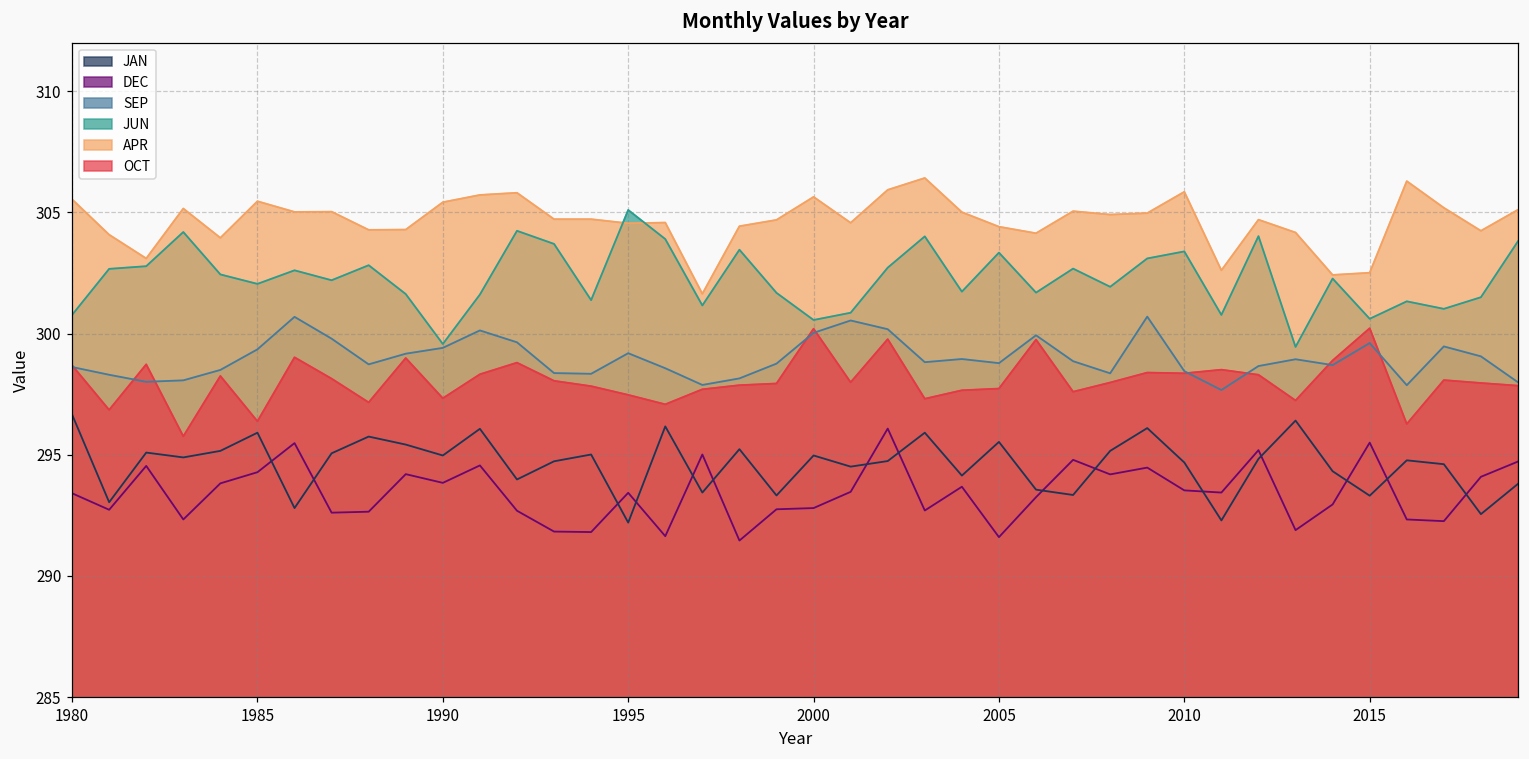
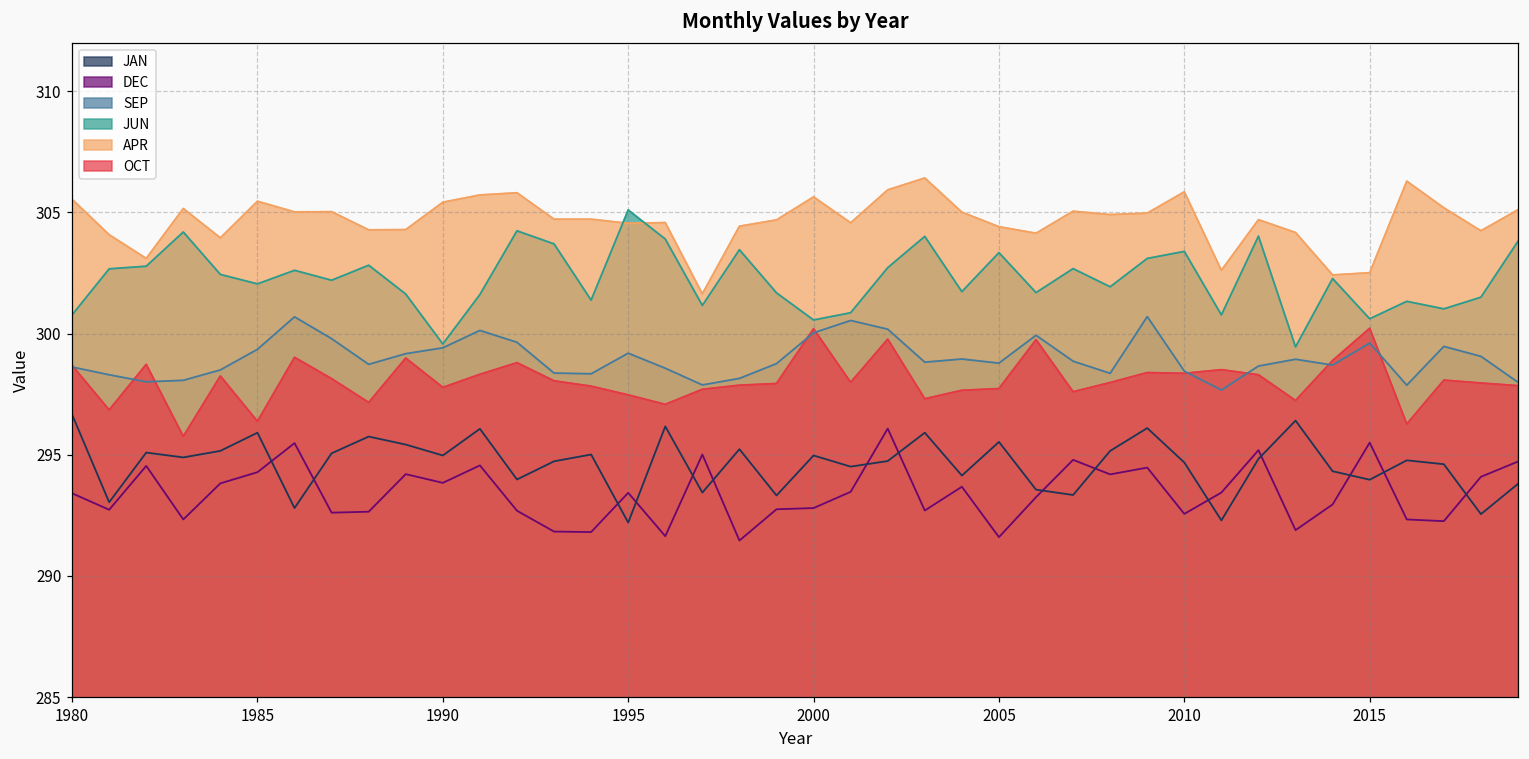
  {
    "JAN": {
      "1980": 296.7,
      "1985": 295.9,
      "1990": 295.0,
      "1995": 292.2,
      "2000": 295.0,
      "2005": 295.5,
      "2010": 294.7,
-     "2015": 293.3
+     "2015": 294.0
    },
    "DEC": {
      "1980": 293.4,
      "1985": 294.3,
      "1990": 293.8,
      "1995": 293.4,
      "2000": 292.8,
      "2005": 291.6,
-     "2010": 293.5,
+     "2010": 292.6,
      "2015": 295.5
    },
    "APR": {
      "1980": 305.5,
      "1985": 305.5,
      "1990": 305.4,
      "1995": 304.6,
      "2000": 305.6,
      "2005": 304.4,
      "2010": 305.9,
      "2015": 302.5
    },
    "OCT": {
      "1985": 296.4,
-     "1990": 297.3,
+     "1990": 297.8,
      "1995": 297.5,
      "2000": 300.2,
      "2005": 297.7,
      "2015": 300.2
    }
  }
